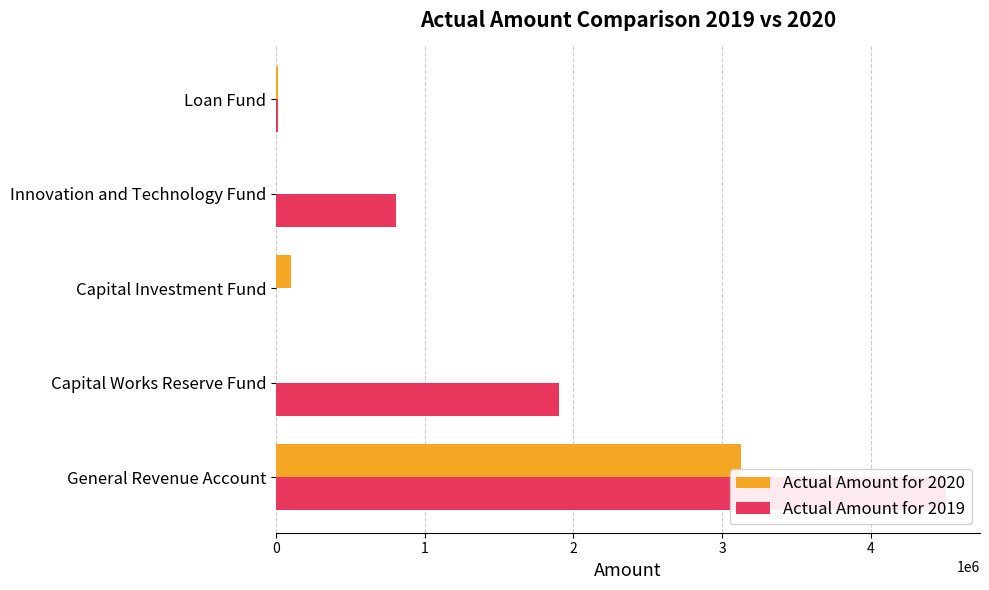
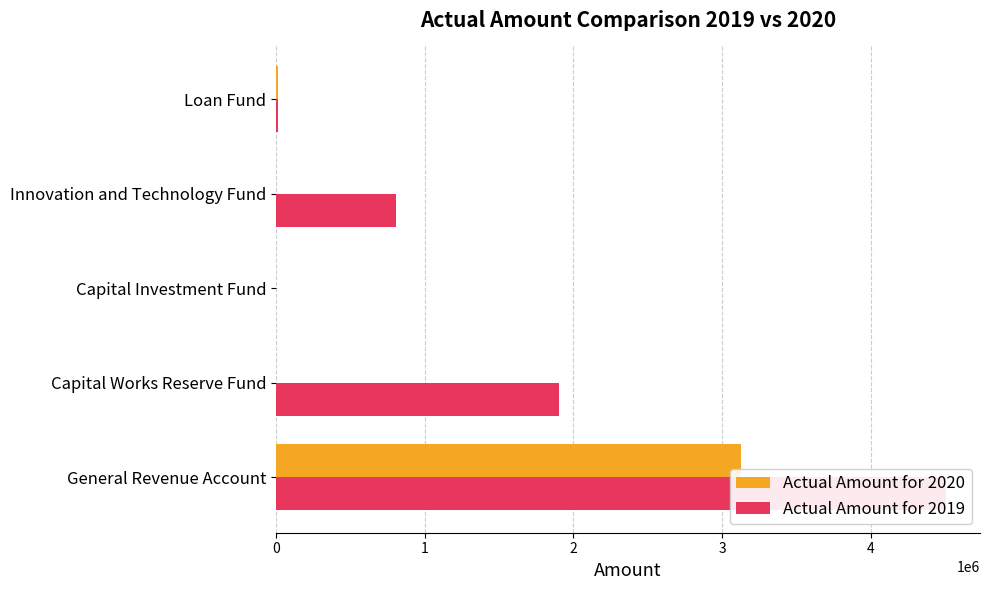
  {
    "Actual Amount for 2020": {
-     "Capital Investment Fund": 100000,
+     "Capital Investment Fund": 0,
      "General Revenue Account": 3130000
    },
    "Actual Amount for 2019": {
      "Innovation and Technology Fund": 800000,
      "Capital Works Reserve Fund": 1900000
    }
  }
